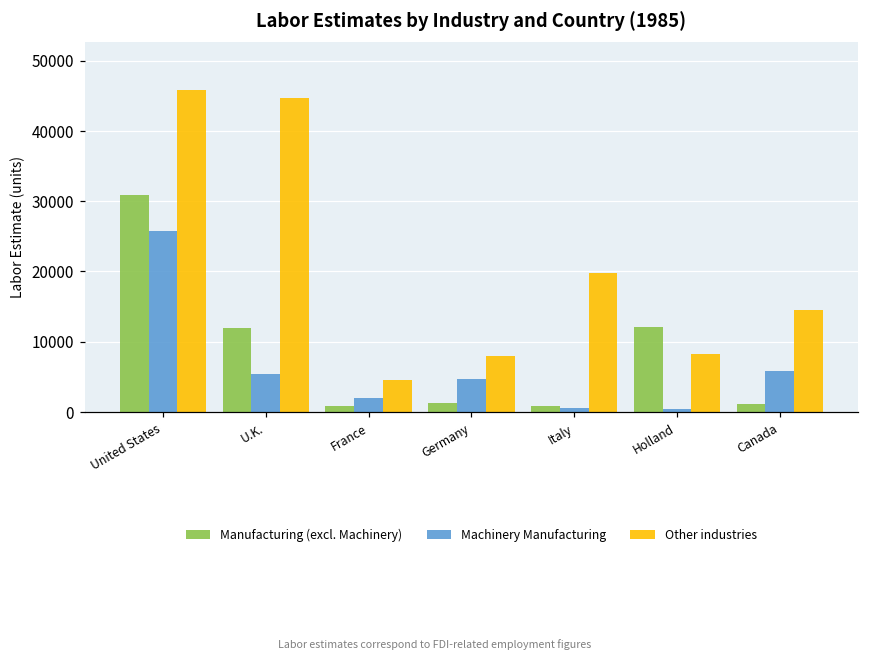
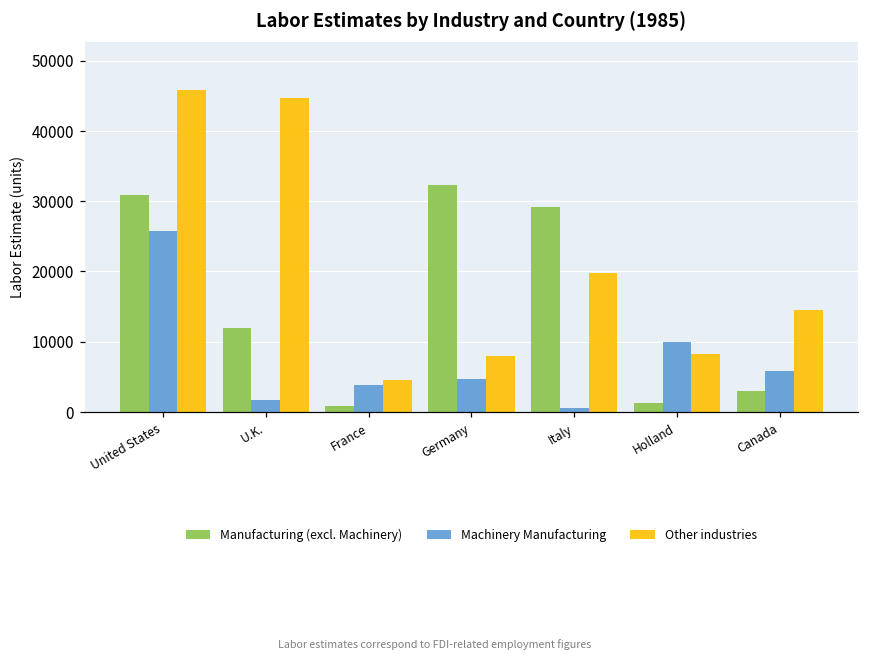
  {
    "Manufacturing (excl. Machinery)": {
      "United States": 31000,
      "U.K.": 12000,
      "France": 1000,
-     "Germany": 1000,
-     "Italy": 1000,
-     "Holland": 12000,
-     "Canada": 1000
+     "Germany": 32000,
+     "Italy": 29000,
+     "Holland": 1000,
+     "Canada": 3000
    },
    "Machinery Manufacturing": {
      "United States": 26000,
-     "U.K.": 5000,
-     "France": 2000,
+     "U.K.": 2000,
+     "France": 4000,
      "Germany": 5000,
      "Italy": 1000,
-     "Holland": 0,
+     "Holland": 10000,
      "Canada": 6000
    },
    "Other industries": {
      "United States": 46000,
      "U.K.": 45000,
      "France": 5000,
      "Germany": 8000,
      "Italy": 20000,
      "Holland": 8000,
      "Canada": 15000
    }
  }
